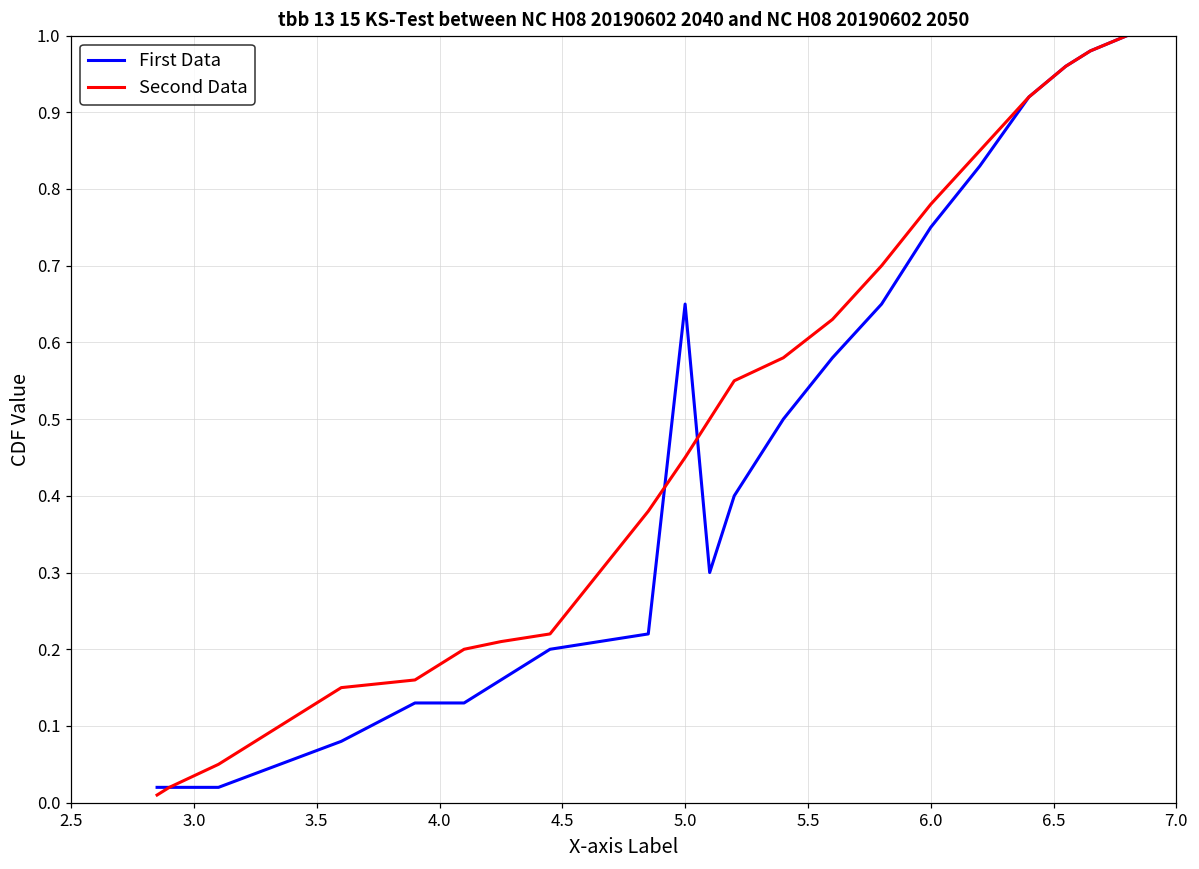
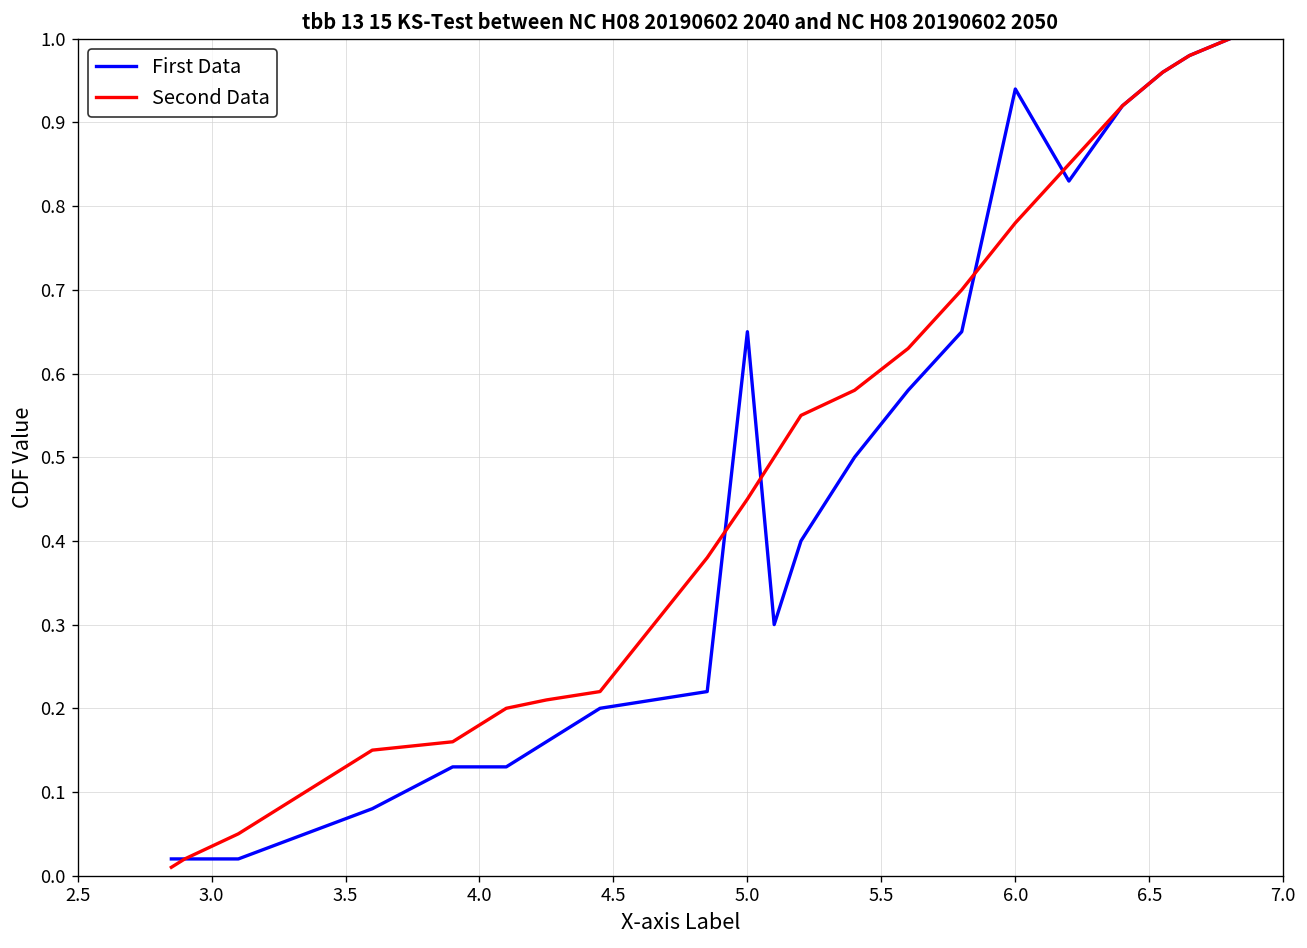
  {
    "First Data": {
      "5.0": 0.65,
-     "6.0": 0.75
+     "6.0": 0.94
    },
    "Second Data": {
      "5.0": 0.45,
      "6.0": 0.78
    }
  }
